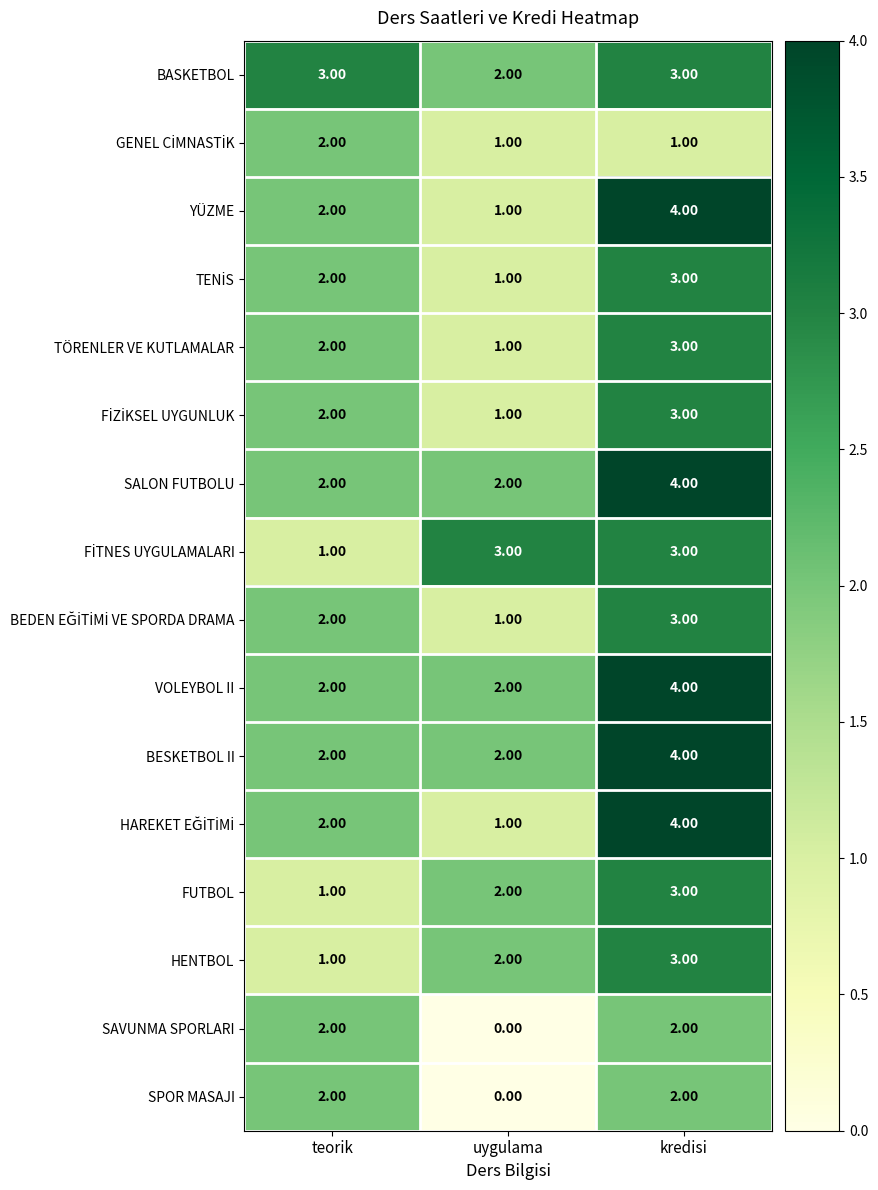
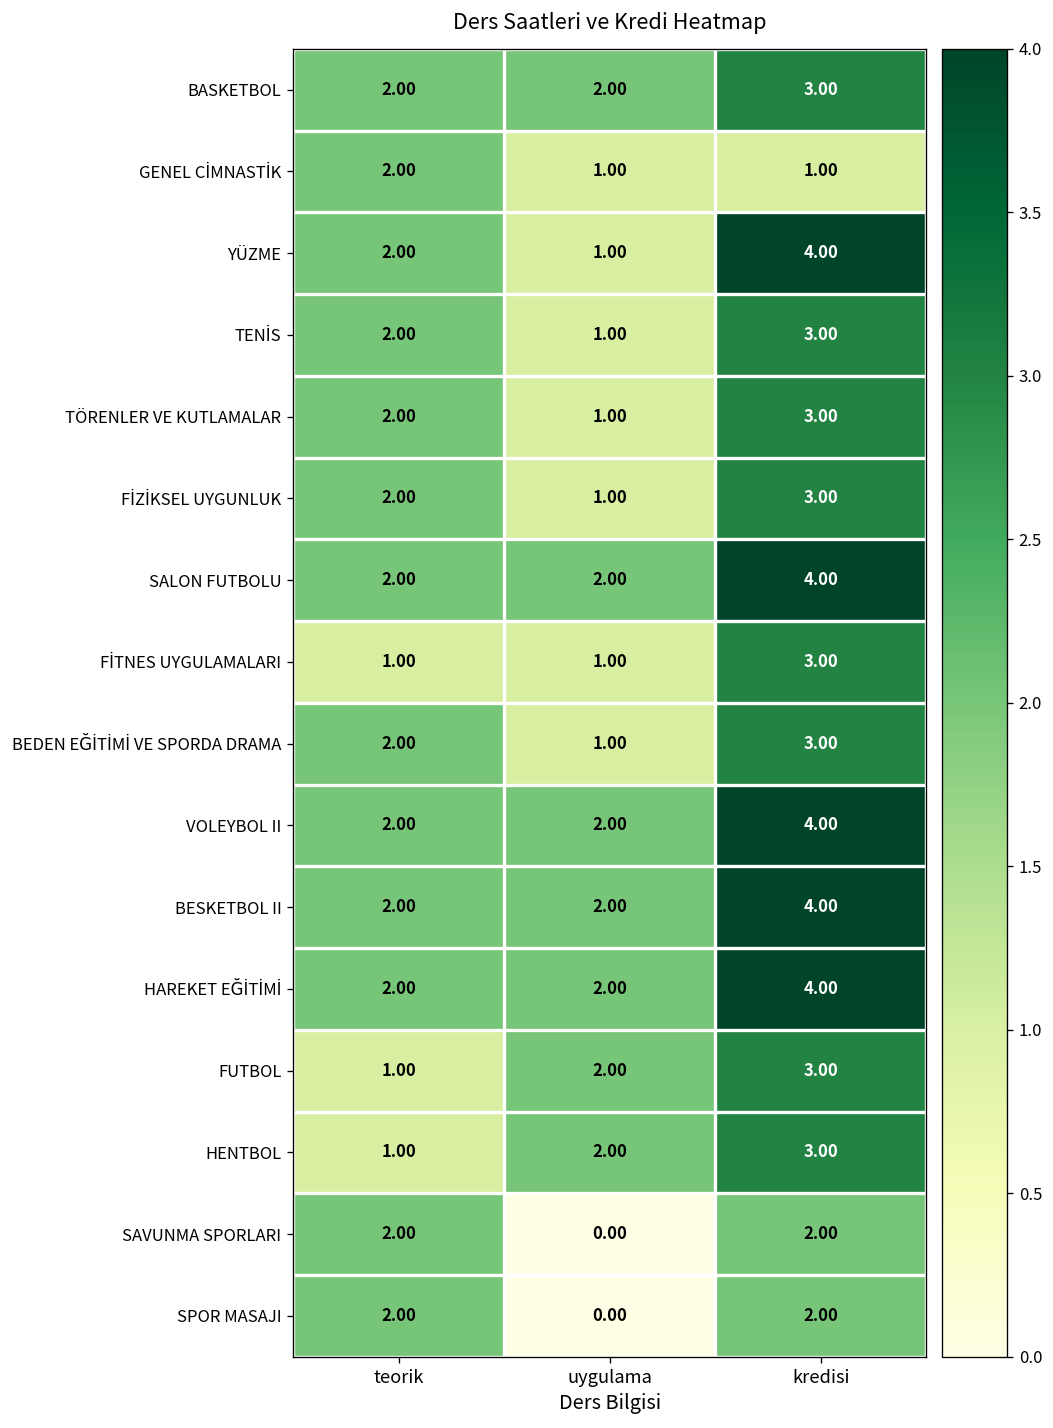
  {
    "BASKETBOL": {
-     "teorik": 3.00,
+     "teorik": 2.00,
      "uygulama": 2.00,
      "kredisi": 3.00
    },
    "GENEL CİMNASTİK": {
      "teorik": 2.00,
      "uygulama": 1.00,
      "kredisi": 1.00
    },
    "YÜZME": {
      "teorik": 2.00,
      "uygulama": 1.00,
      "kredisi": 4.00
    },
    "TENİS": {
      "teorik": 2.00,
      "uygulama": 1.00,
      "kredisi": 3.00
    },
    "TÖRENLER VE KUTLAMALAR": {
      "teorik": 2.00,
      "uygulama": 1.00,
      "kredisi": 3.00
    },
    "FİZİKSEL UYGUNLUK": {
      "teorik": 2.00,
      "uygulama": 1.00,
      "kredisi": 3.00
    },
    "SALON FUTBOLU": {
      "teorik": 2.00,
      "uygulama": 2.00,
      "kredisi": 4.00
    },
    "FİTNES UYGULAMALARI": {
      "teorik": 1.00,
-     "uygulama": 3.00,
+     "uygulama": 1.00,
      "kredisi": 3.00
    },
    "BEDEN EĞİTİMİ VE SPORDA DRAMA": {
      "teorik": 2.00,
      "uygulama": 1.00,
      "kredisi": 3.00
    },
    "VOLEYBOL II": {
      "teorik": 2.00,
      "uygulama": 2.00,
      "kredisi": 4.00
    },
    "BESKETBOL II": {
      "teorik": 2.00,
      "uygulama": 2.00,
      "kredisi": 4.00
    },
    "HAREKET EĞİTİMİ": {
      "teorik": 2.00,
-     "uygulama": 1.00,
+     "uygulama": 2.00,
      "kredisi": 4.00
    },
    "FUTBOL": {
      "teorik": 1.00,
      "uygulama": 2.00,
      "kredisi": 3.00
    },
    "HENTBOL": {
      "teorik": 1.00,
      "uygulama": 2.00,
      "kredisi": 3.00
    },
    "SAVUNMA SPORLARI": {
      "teorik": 2.00,
      "uygulama": 0.00,
      "kredisi": 2.00
    },
    "SPOR MASAJI": {
      "teorik": 2.00,
      "uygulama": 0.00,
      "kredisi": 2.00
    }
  }
